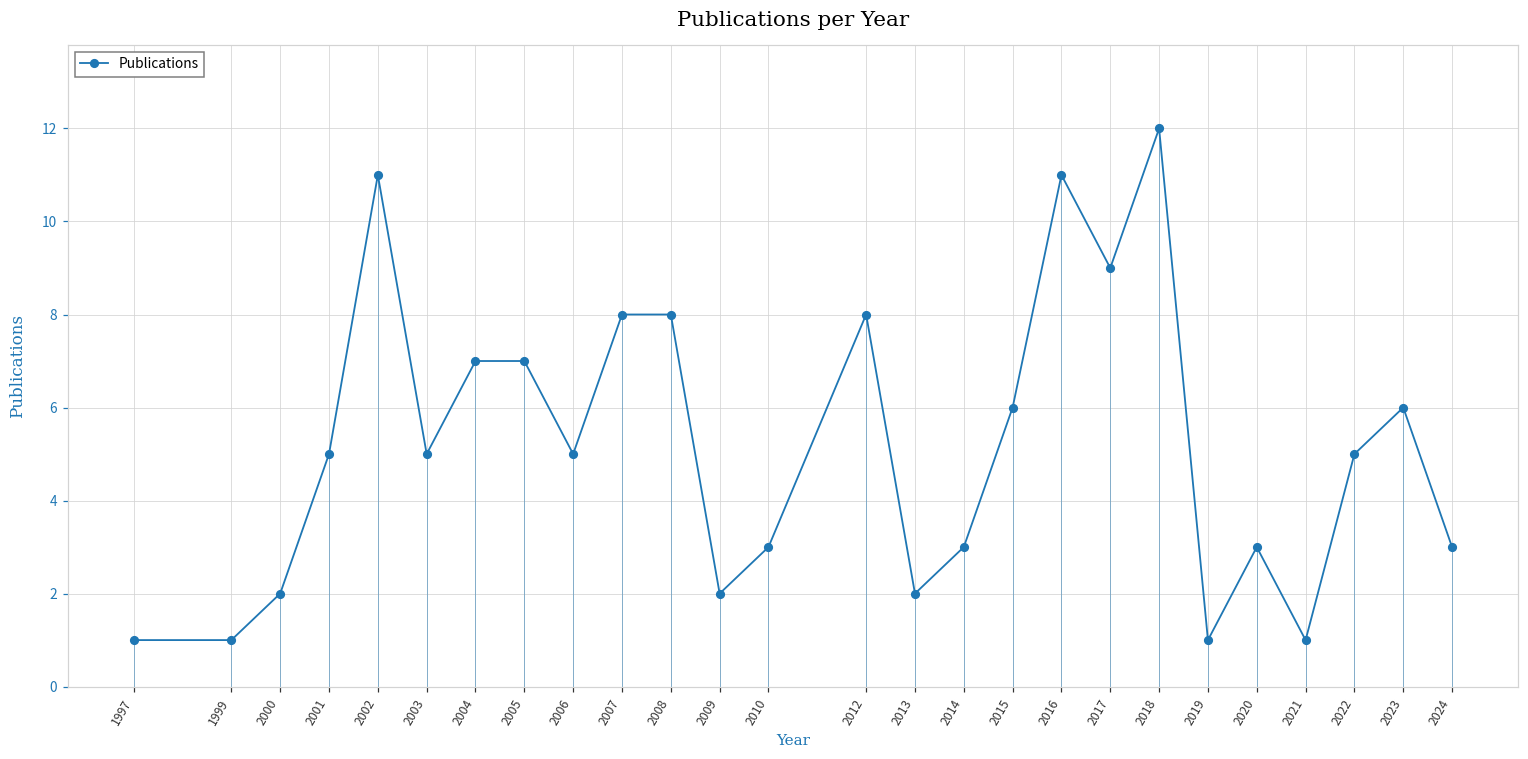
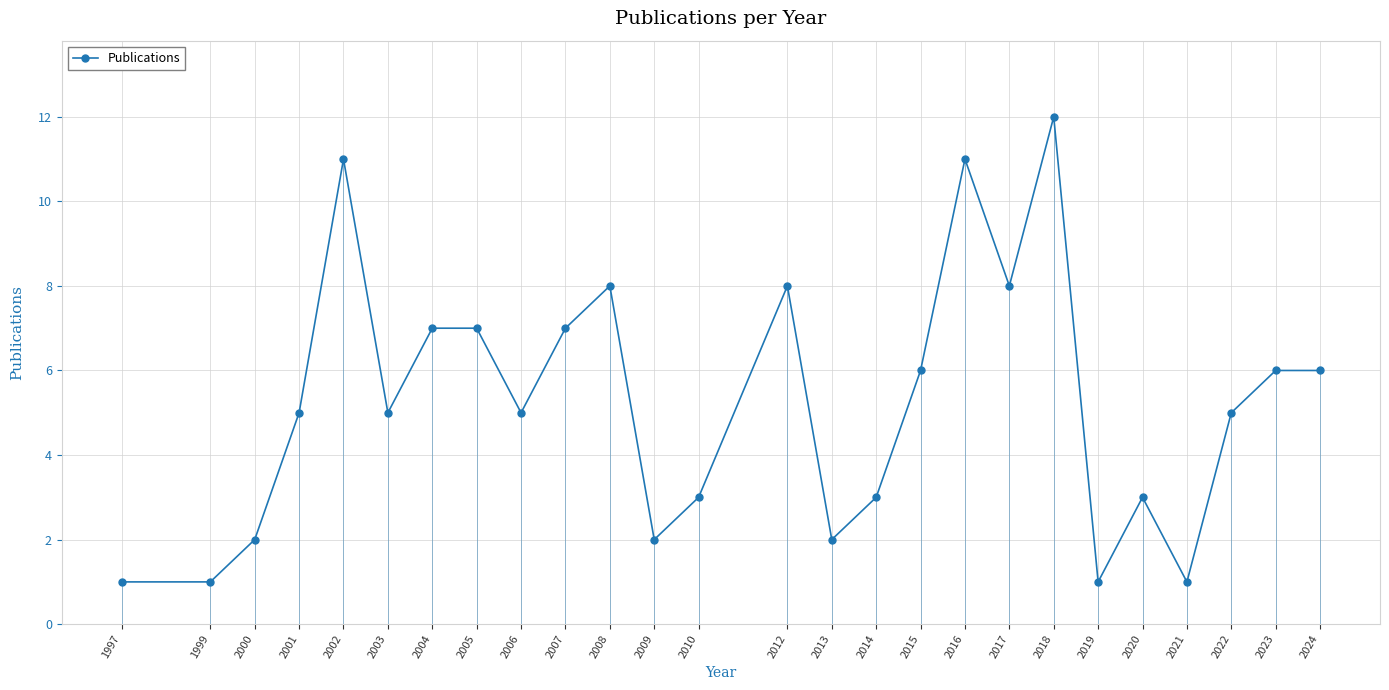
  {
    "1997": 1,
    "1999": 1,
    "2000": 2,
    "2001": 5,
    "2002": 11,
    "2003": 5,
    "2004": 7,
    "2005": 7,
    "2006": 5,
-   "2007": 8,
+   "2007": 7,
    "2008": 8,
    "2009": 2,
    "2010": 3,
    "2012": 8,
    "2013": 2,
    "2014": 3,
    "2015": 6,
    "2016": 11,
-   "2017": 9,
+   "2017": 8,
    "2018": 12,
    "2019": 1,
    "2020": 3,
    "2021": 1,
    "2022": 5,
    "2023": 6,
-   "2024": 3
+   "2024": 6
  }
